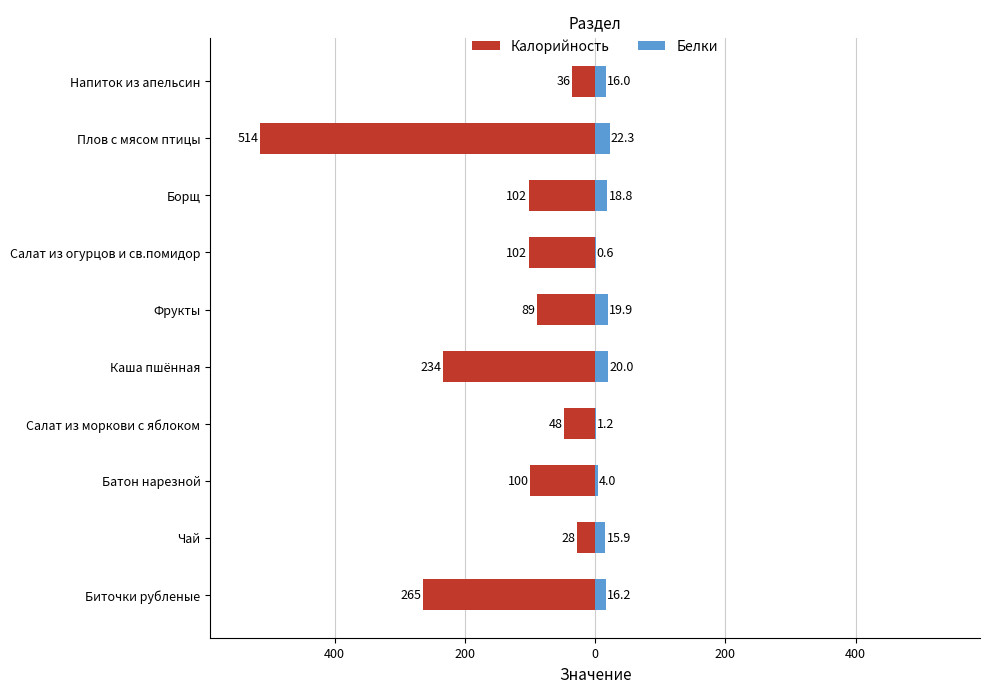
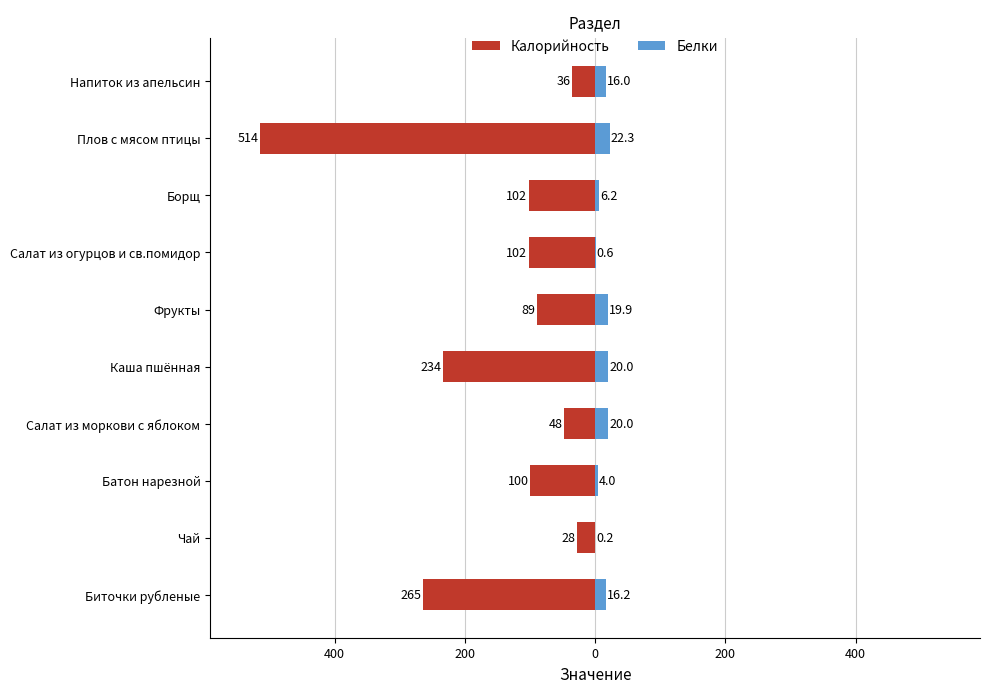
  {
    "Белки": {
      "Напиток из апельсин": 16.0,
      "Плов с мясом птицы": 22.3,
-     "Борщ": 18.8,
+     "Борщ": 6.2,
      "Салат из огурцов и св.помидор": 0.6,
      "Фрукты": 19.9,
      "Каша пшённая": 20.0,
-     "Салат из моркови с яблоком": 1.2,
+     "Салат из моркови с яблоком": 20.0,
      "Батон нарезной": 4.0,
-     "Чай": 15.9,
+     "Чай": 0.2,
      "Биточки рубленые": 16.2
    }
  }
